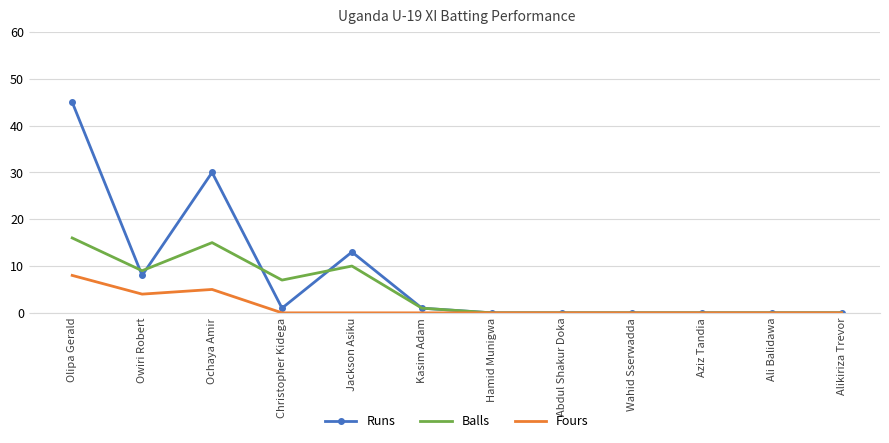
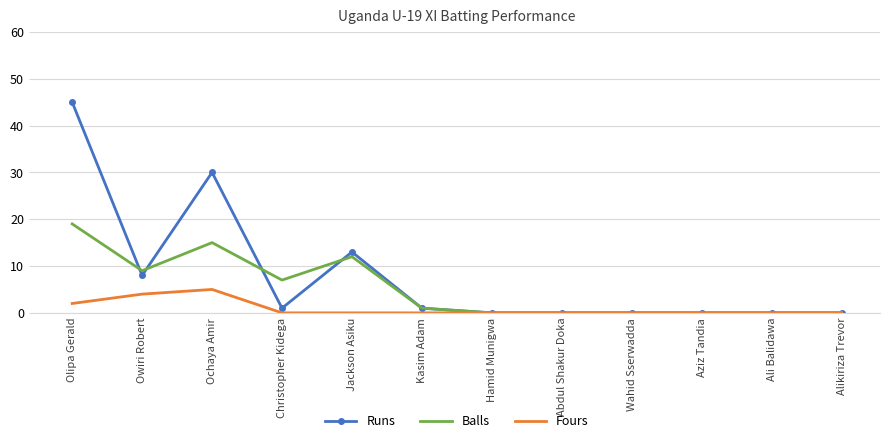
  {
    "Runs": {
      "Olipa Gerald": 45,
      "Owiri Robert": 8,
      "Ochaya Amir": 30,
      "Christopher Kidega": 1,
      "Jackson Asiku": 13
    },
    "Balls": {
-     "Olipa Gerald": 16,
+     "Olipa Gerald": 19,
      "Owiri Robert": 9,
      "Ochaya Amir": 15,
      "Christopher Kidega": 7,
-     "Jackson Asiku": 10
+     "Jackson Asiku": 12
    },
    "Fours": {
-     "Olipa Gerald": 8,
+     "Olipa Gerald": 2,
      "Owiri Robert": 4,
      "Ochaya Amir": 5,
      "Christopher Kidega": 0,
      "Jackson Asiku": 0,
      "Kasim Adam": 0
    }
  }
